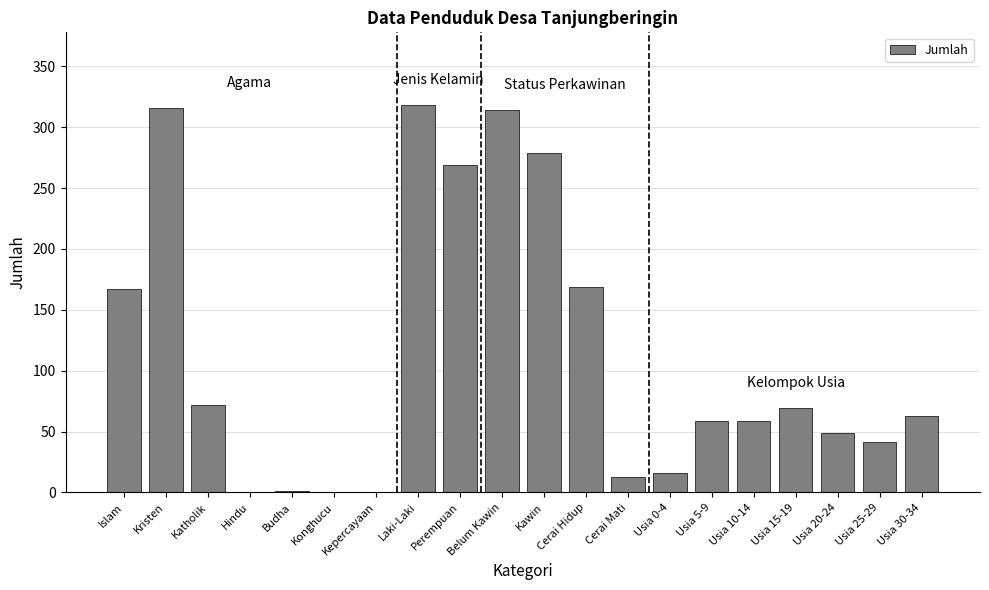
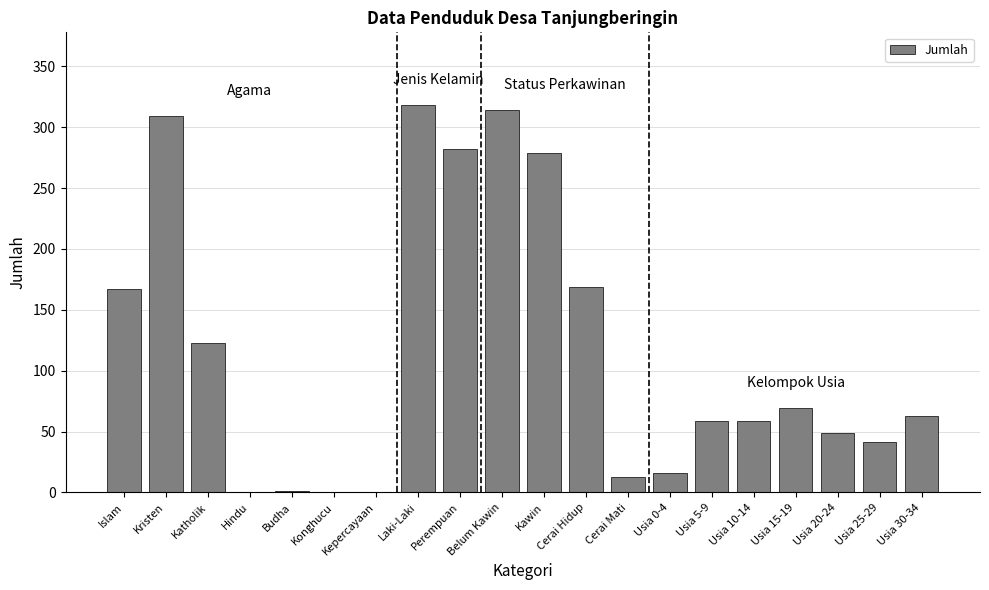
  {
    "Islam": 167,
-   "Kristen": 316,
-   "Katholik": 72,
+   "Kristen": 309,
+   "Katholik": 123,
    "Hindu": 0,
    "Konghucu": 0,
    "Kepercayaan": 0,
    "Laki-Laki": 318,
-   "Perempuan": 269,
+   "Perempuan": 282,
    "Belum Kawin": 314,
    "Kawin": 279,
    "Cerai Hidup": 169,
    "Cerai Mati": 13,
    "Usia 0-4": 16,
    "Usia 5-9": 59,
    "Usia 10-14": 59,
    "Usia 15-19": 69,
    "Usia 20-24": 49,
    "Usia 25-29": 41,
    "Usia 30-34": 63
  }
